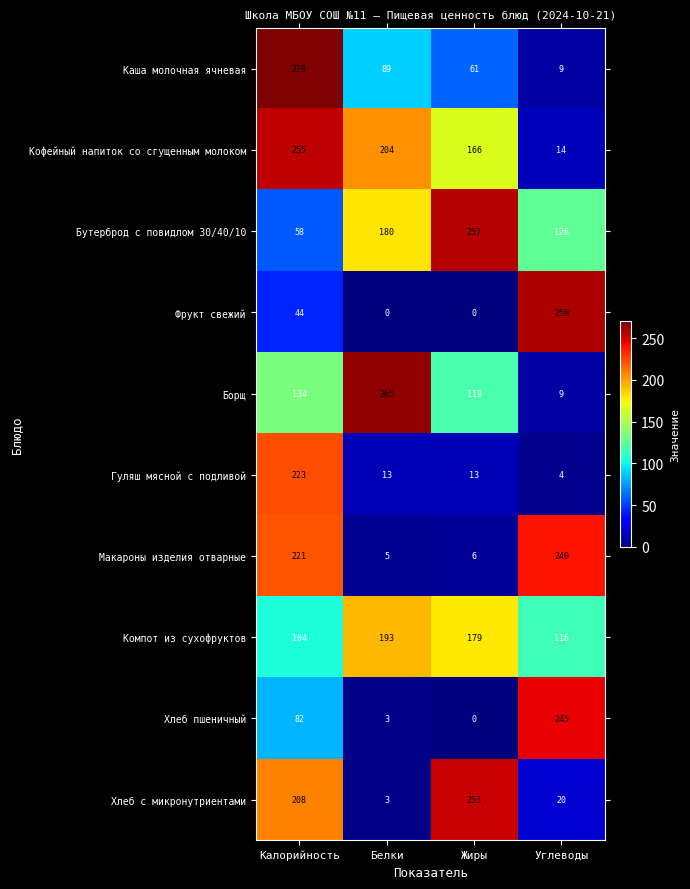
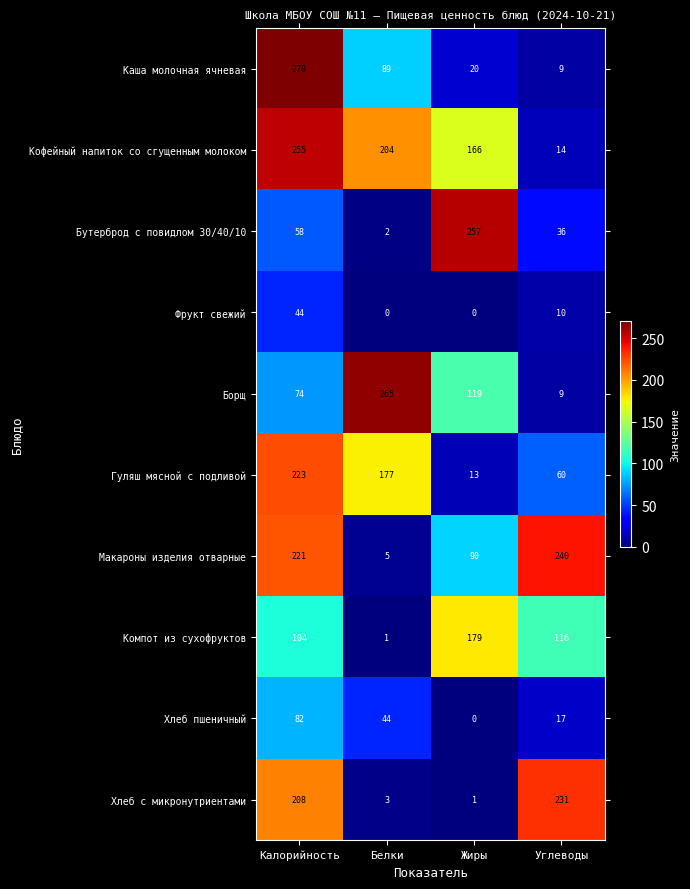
  {
    "Каша молочная ячневая": {
      "Калорийность": 270,
      "Белки": 89,
-     "Жиры": 61,
+     "Жиры": 20,
      "Углеводы": 9
    },
    "Кофейный напиток со сгущенным молоком": {
      "Калорийность": 255,
      "Белки": 204,
      "Жиры": 166,
      "Углеводы": 14
    },
    "Бутерброд с повидлом 30/40/10": {
      "Калорийность": 58,
-     "Белки": 180,
+     "Белки": 2,
      "Жиры": 257,
-     "Углеводы": 126
+     "Углеводы": 36
    },
    "Фрукт свежий": {
      "Калорийность": 44,
      "Белки": 0,
      "Жиры": 0,
-     "Углеводы": 259
+     "Углеводы": 10
    },
    "Борщ": {
-     "Калорийность": 134,
+     "Калорийность": 74,
      "Белки": 265,
      "Жиры": 119,
      "Углеводы": 9
    },
    "Гуляш мясной с подливой": {
      "Калорийность": 223,
-     "Белки": 13,
+     "Белки": 177,
      "Жиры": 13,
-     "Углеводы": 4
+     "Углеводы": 60
    },
    "Макароны изделия отварные": {
      "Калорийность": 221,
      "Белки": 5,
-     "Жиры": 6,
+     "Жиры": 90,
      "Углеводы": 240
    },
    "Компот из сухофруктов": {
      "Калорийность": 104,
-     "Белки": 193,
+     "Белки": 1,
      "Жиры": 179,
      "Углеводы": 116
    },
    "Хлеб пшеничный": {
      "Калорийность": 82,
-     "Белки": 3,
+     "Белки": 44,
      "Жиры": 0,
-     "Углеводы": 245
+     "Углеводы": 17
    },
    "Хлеб с микронутриентами": {
      "Калорийность": 208,
      "Белки": 3,
-     "Жиры": 253,
-     "Углеводы": 20
+     "Жиры": 1,
+     "Углеводы": 231
    }
  }
